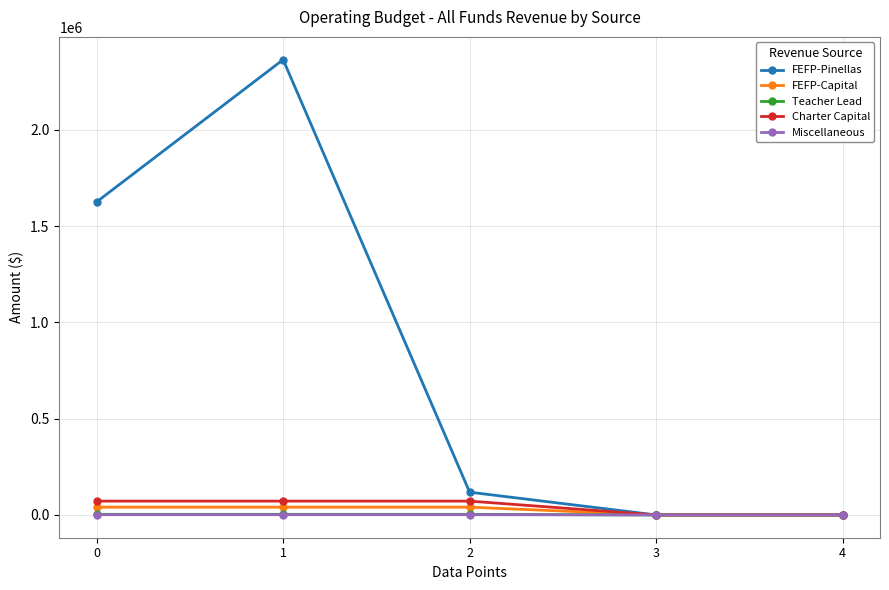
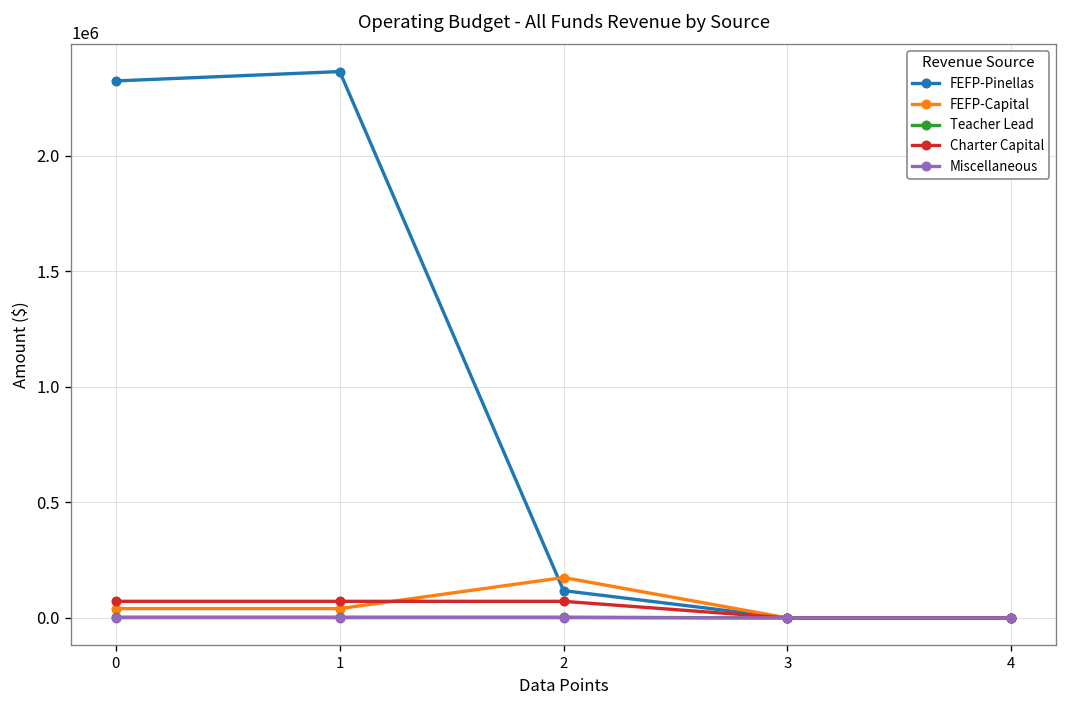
  {
    "FEFP-Pinellas": {
-     "0": 1630000,
+     "0": 2320000,
      "1": 2360000,
      "2": 120000
    },
    "FEFP-Capital": {
      "0": 40000,
      "1": 40000,
-     "2": 40000
+     "2": 170000
    },
    "Charter Capital": {
      "0": 70000,
      "1": 70000,
      "2": 70000
    }
  }
